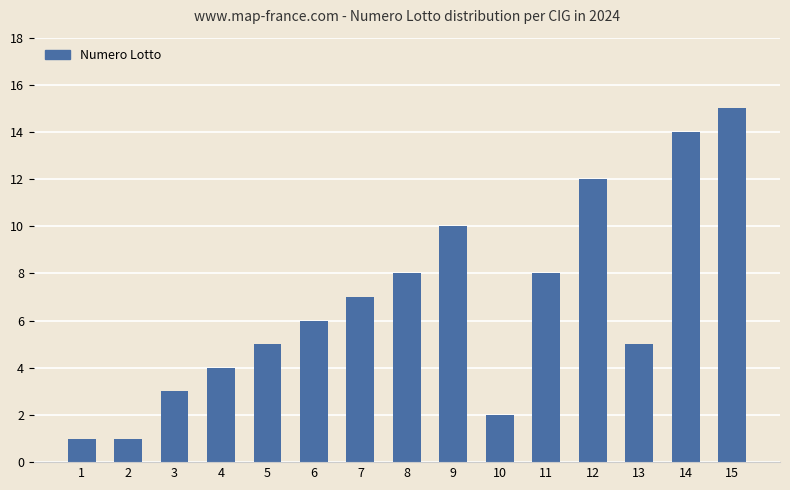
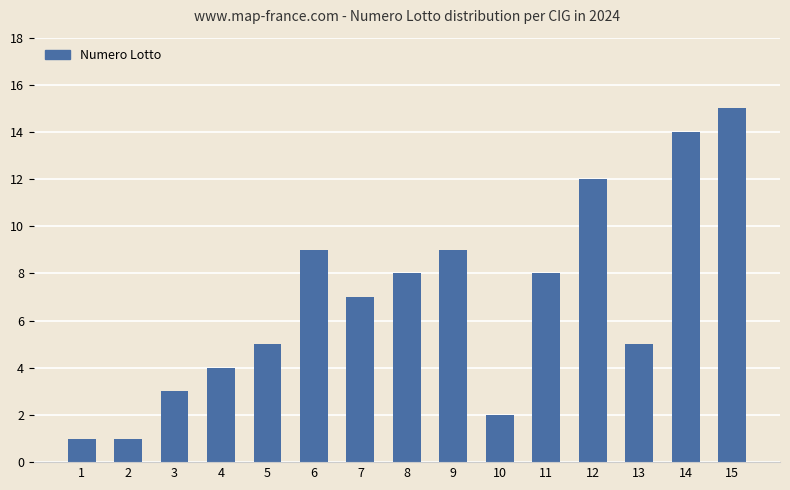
  {
    "1": 1,
    "2": 1,
    "3": 3,
    "4": 4,
    "5": 5,
-   "6": 6,
+   "6": 9,
    "7": 7,
    "8": 8,
-   "9": 10,
+   "9": 9,
    "10": 2,
    "11": 8,
    "12": 12,
    "13": 5,
    "14": 14,
    "15": 15
  }
